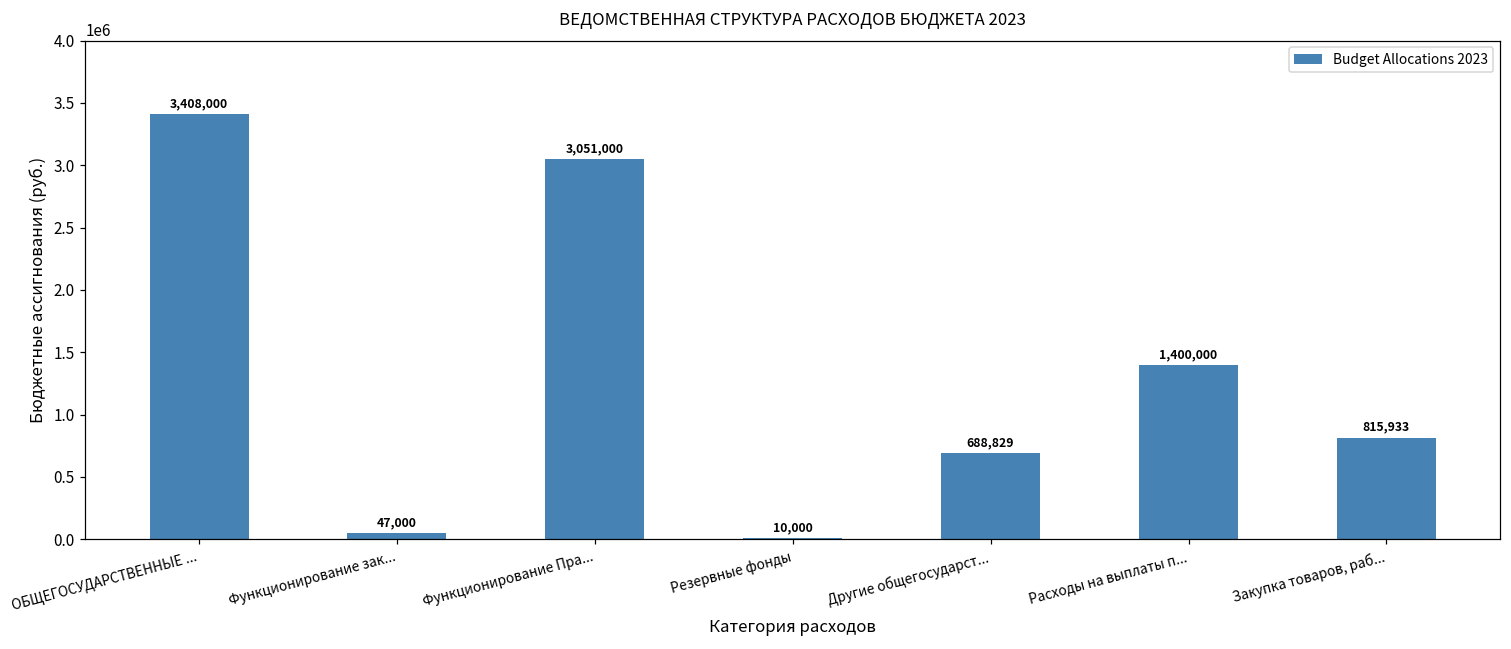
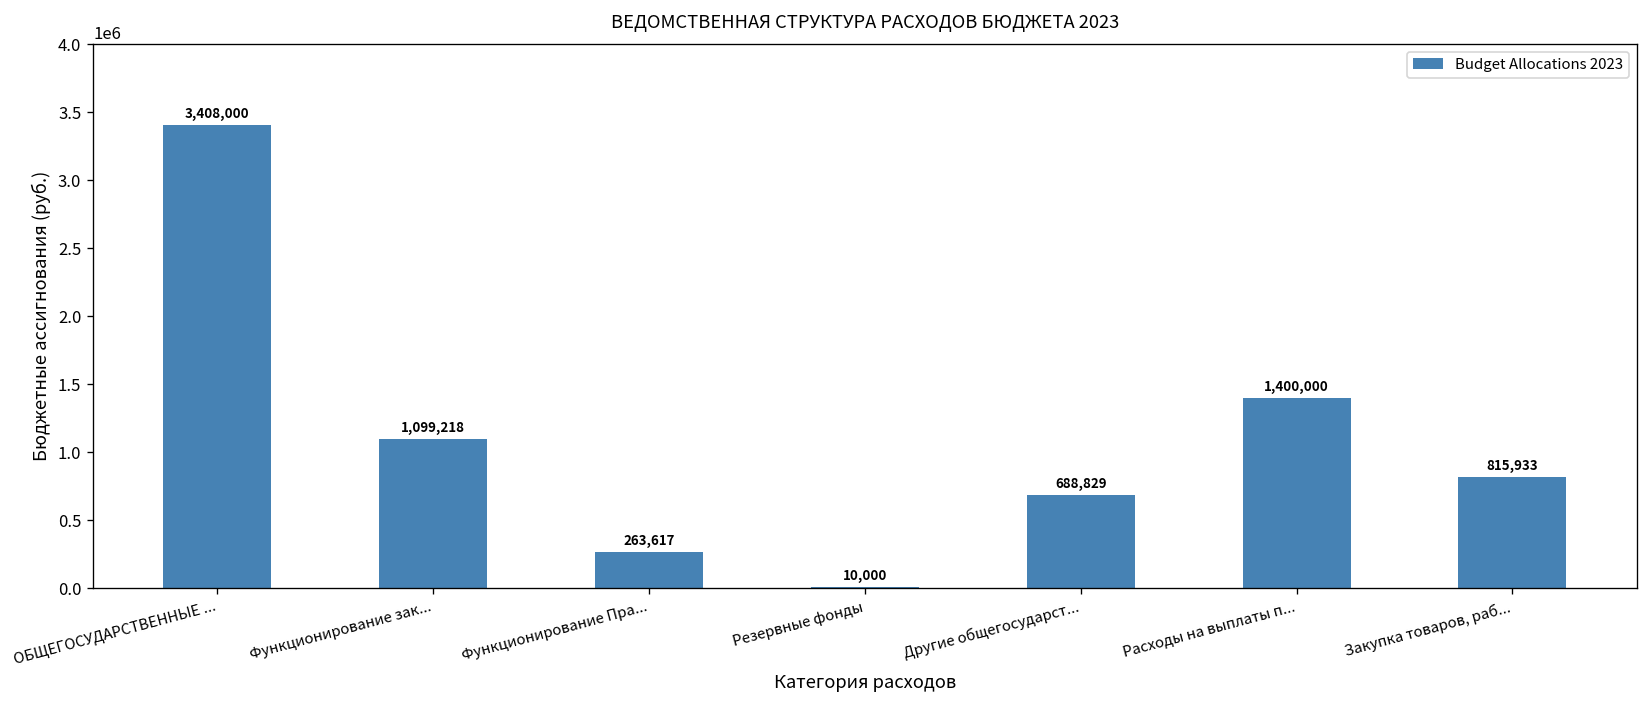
  {
    "ОБЩЕГОСУДАРСТВЕННЫЕ ...": "3,408,000",
-   "Функционирование зак...": "47,000",
-   "Функционирование Пра...": "3,051,000",
+   "Функционирование зак...": "1,099,218",
+   "Функционирование Пра...": "263,617",
    "Резервные фонды": "10,000",
    "Другие общегосударст...": "688,829",
    "Расходы на выплаты п...": "1,400,000",
    "Закупка товаров, раб...": "815,933"
  }
